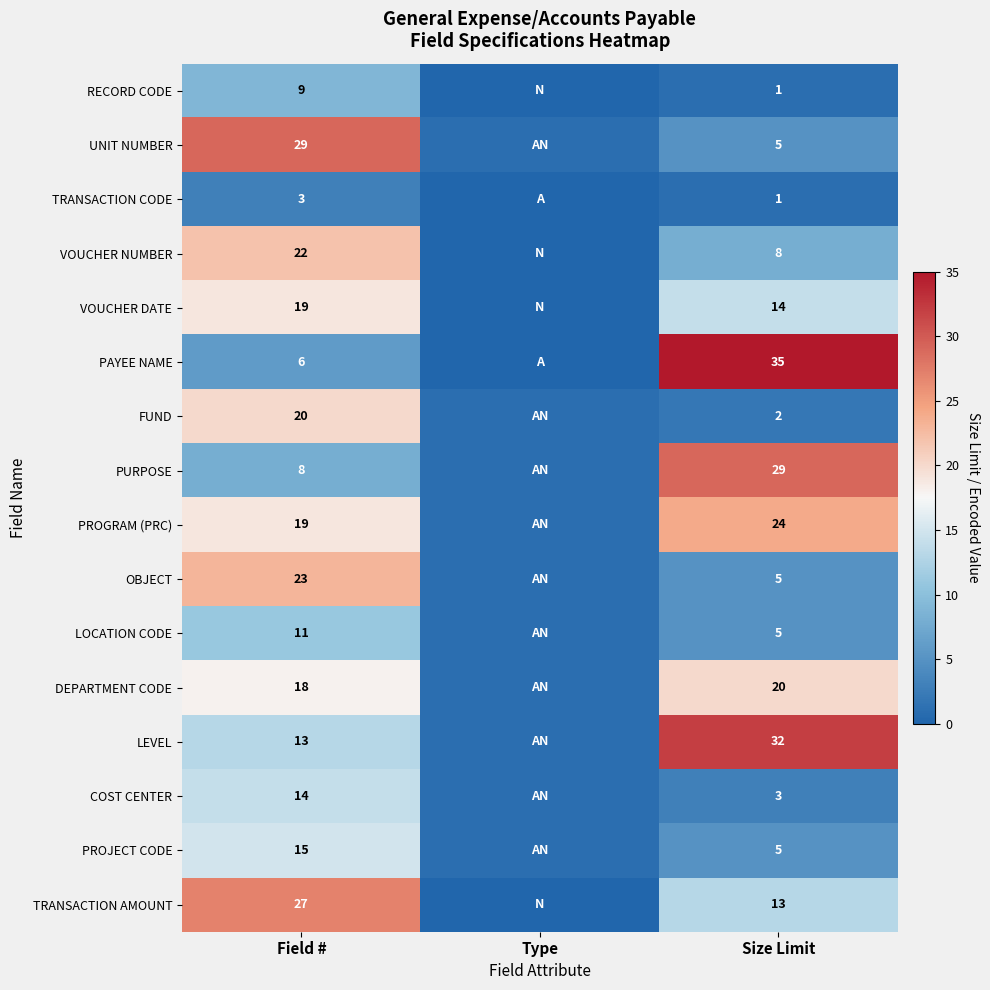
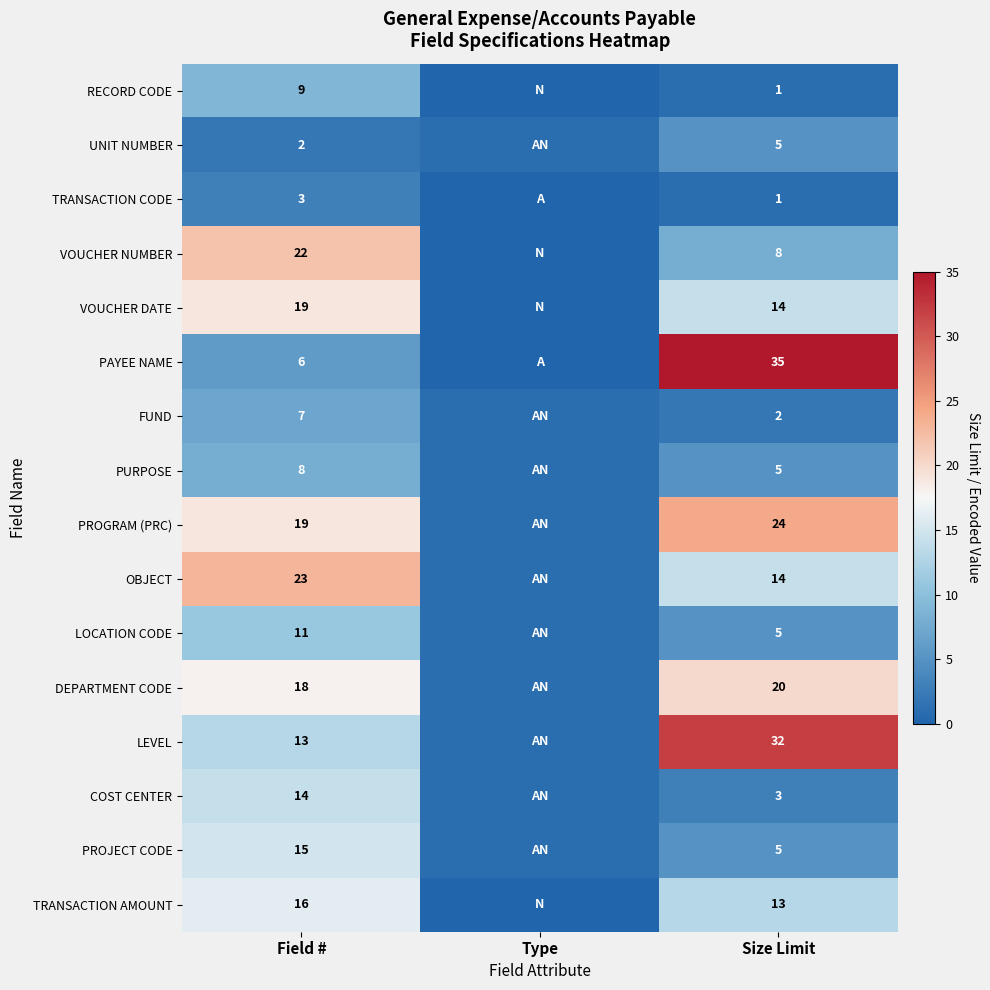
  {
    "RECORD CODE": {
      "Field #": 9,
      "Size Limit": 1
    },
    "UNIT NUMBER": {
-     "Field #": 29,
+     "Field #": 2,
      "Size Limit": 5
    },
    "TRANSACTION CODE": {
      "Field #": 3,
      "Size Limit": 1
    },
    "VOUCHER NUMBER": {
      "Field #": 22,
      "Size Limit": 8
    },
    "VOUCHER DATE": {
      "Field #": 19,
      "Size Limit": 14
    },
    "PAYEE NAME": {
      "Field #": 6,
      "Size Limit": 35
    },
    "FUND": {
-     "Field #": 20,
+     "Field #": 7,
      "Size Limit": 2
    },
    "PURPOSE": {
      "Field #": 8,
-     "Size Limit": 29
+     "Size Limit": 5
    },
    "PROGRAM (PRC)": {
      "Field #": 19,
      "Size Limit": 24
    },
    "OBJECT": {
      "Field #": 23,
-     "Size Limit": 5
+     "Size Limit": 14
    },
    "LOCATION CODE": {
      "Field #": 11,
      "Size Limit": 5
    },
    "DEPARTMENT CODE": {
      "Field #": 18,
      "Size Limit": 20
    },
    "LEVEL": {
      "Field #": 13,
      "Size Limit": 32
    },
    "COST CENTER": {
      "Field #": 14,
      "Size Limit": 3
    },
    "PROJECT CODE": {
      "Field #": 15,
      "Size Limit": 5
    },
    "TRANSACTION AMOUNT": {
-     "Field #": 27,
+     "Field #": 16,
      "Size Limit": 13
    }
  }
